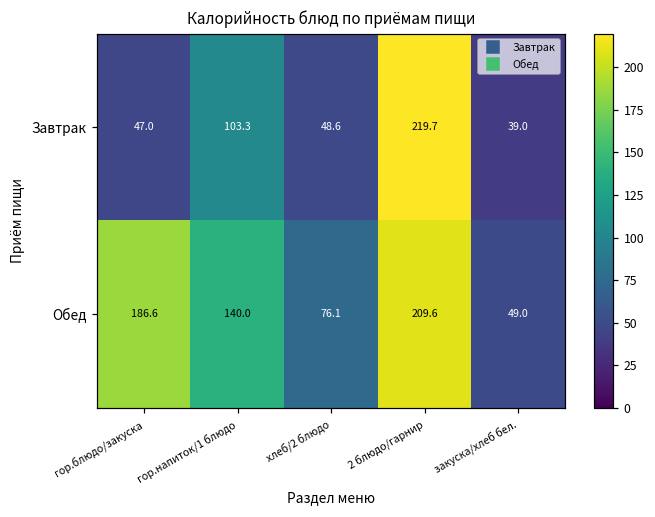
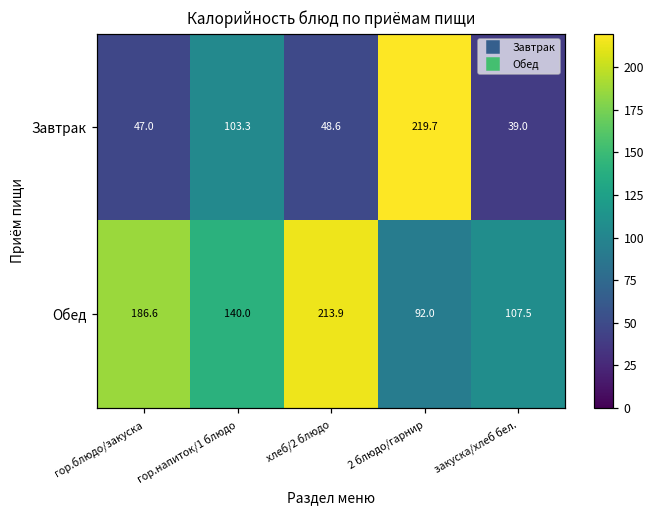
  {
    "Завтрак": {
      "гор.блюдо/закуска": 47.0,
      "гор.напиток/1 блюдо": 103.3,
      "хлеб/2 блюдо": 48.6,
      "2 блюдо/гарнир": 219.7,
      "закуска/хлеб бел.": 39.0
    },
    "Обед": {
      "гор.блюдо/закуска": 186.6,
      "гор.напиток/1 блюдо": 140.0,
-     "хлеб/2 блюдо": 76.1,
-     "2 блюдо/гарнир": 209.6,
-     "закуска/хлеб бел.": 49.0
+     "хлеб/2 блюдо": 213.9,
+     "2 блюдо/гарнир": 92.0,
+     "закуска/хлеб бел.": 107.5
    }
  }
